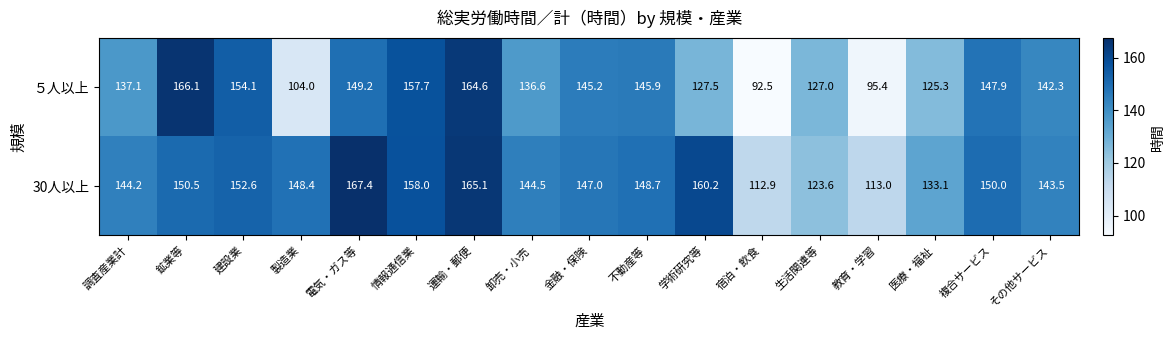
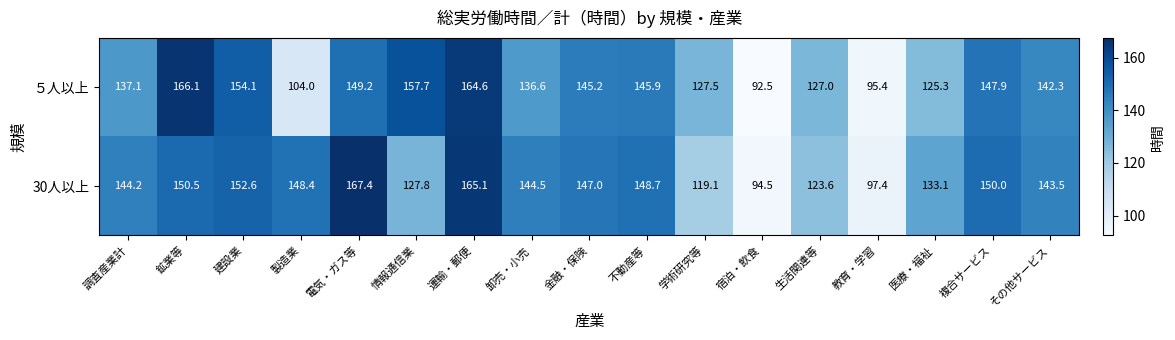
  {
    "５人以上": {
      "調査産業計": 137.1,
      "鉱業等": 166.1,
      "建設業": 154.1,
      "製造業": 104.0,
      "電気・ガス等": 149.2,
      "情報通信業": 157.7,
      "運輸・郵便": 164.6,
      "卸売・小売": 136.6,
      "金融・保険": 145.2,
      "不動産等": 145.9,
      "学術研究等": 127.5,
      "宿泊・飲食": 92.5,
      "生活関連等": 127.0,
      "教育・学習": 95.4,
      "医療・福祉": 125.3,
      "複合サービス": 147.9,
      "その他サービス": 142.3
    },
    "30人以上": {
      "調査産業計": 144.2,
      "鉱業等": 150.5,
      "建設業": 152.6,
      "製造業": 148.4,
      "電気・ガス等": 167.4,
-     "情報通信業": 158.0,
+     "情報通信業": 127.8,
      "運輸・郵便": 165.1,
      "卸売・小売": 144.5,
      "金融・保険": 147.0,
      "不動産等": 148.7,
-     "学術研究等": 160.2,
-     "宿泊・飲食": 112.9,
+     "学術研究等": 119.1,
+     "宿泊・飲食": 94.5,
      "生活関連等": 123.6,
-     "教育・学習": 113.0,
+     "教育・学習": 97.4,
      "医療・福祉": 133.1,
      "複合サービス": 150.0,
      "その他サービス": 143.5
    }
  }
